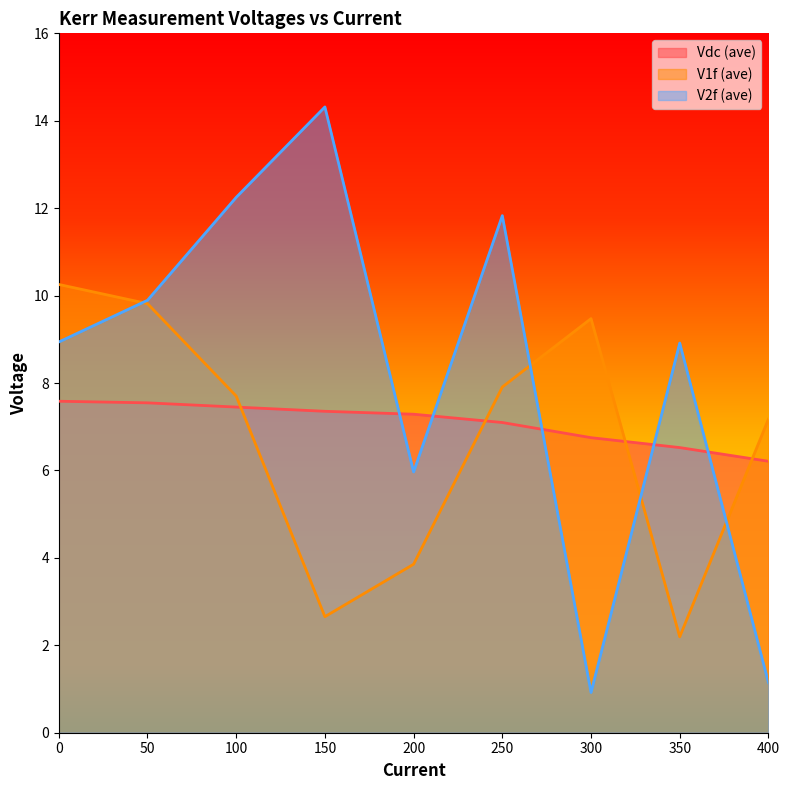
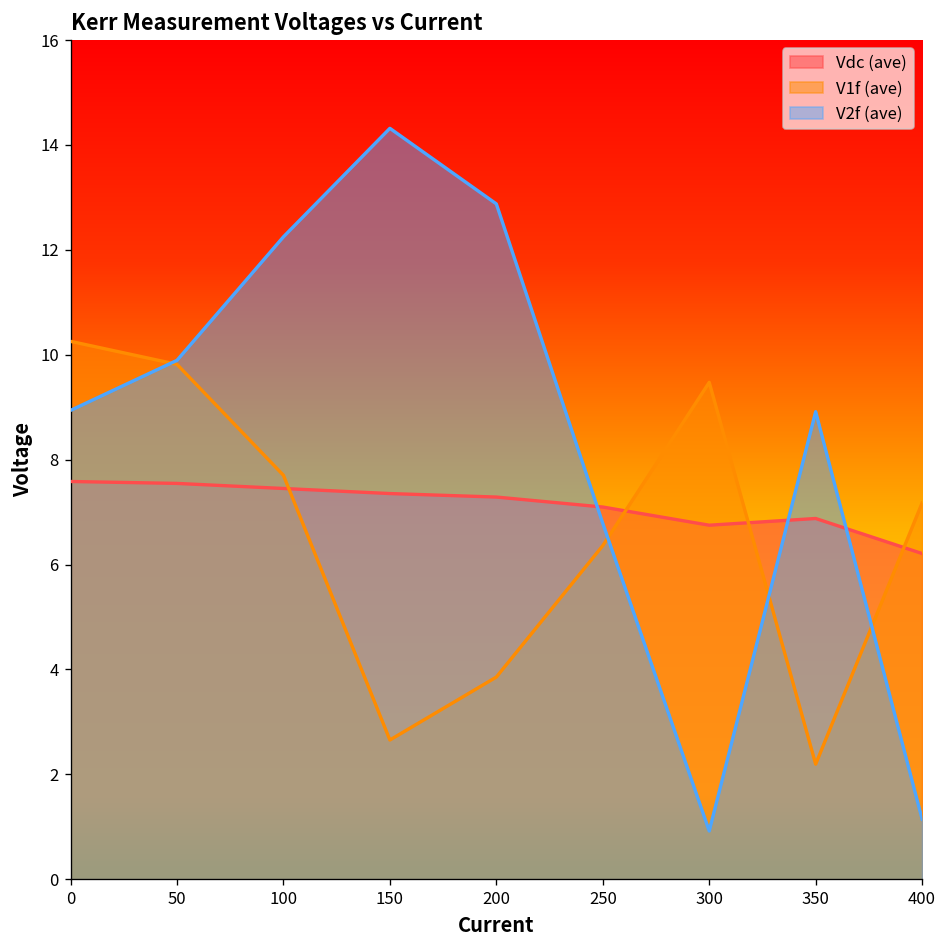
  {
    "Vdc (ave)": {
      "0": 7.6,
      "50": 7.5,
      "100": 7.5,
      "150": 7.4,
      "200": 7.3,
      "250": 7.1,
      "300": 6.8,
-     "350": 6.5,
+     "350": 6.9,
      "400": 6.2
    },
    "V1f (ave)": {
      "0": 10.3,
      "50": 9.8,
      "100": 7.7,
      "150": 2.7,
      "200": 3.9,
-     "250": 7.9,
+     "250": 6.4,
      "300": 9.5,
      "350": 2.2,
      "400": 7.2
    },
    "V2f (ave)": {
      "0": 8.9,
      "50": 9.9,
      "100": 12.2,
      "150": 14.3,
-     "200": 6.0,
-     "250": 11.8,
+     "200": 12.9,
+     "250": 6.8,
      "300": 0.9,
      "350": 8.9,
      "400": 1.1
    }
  }
